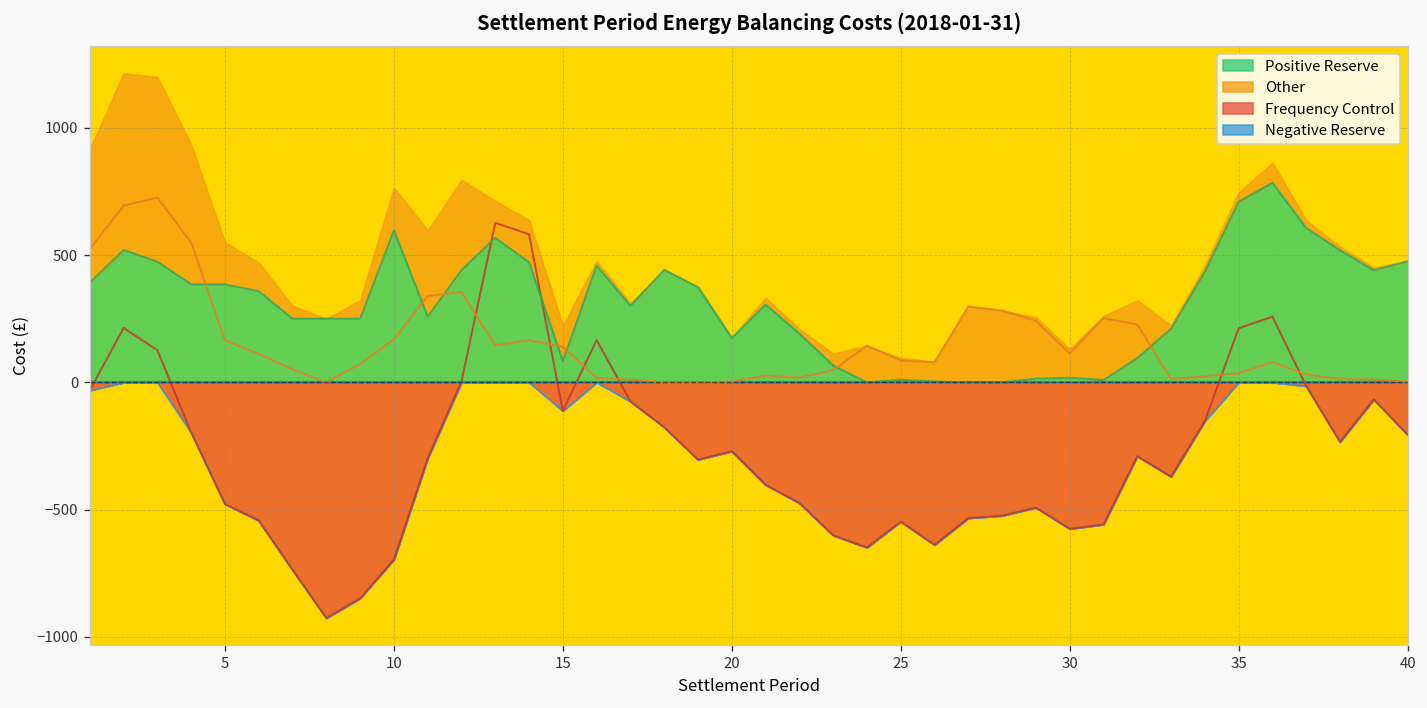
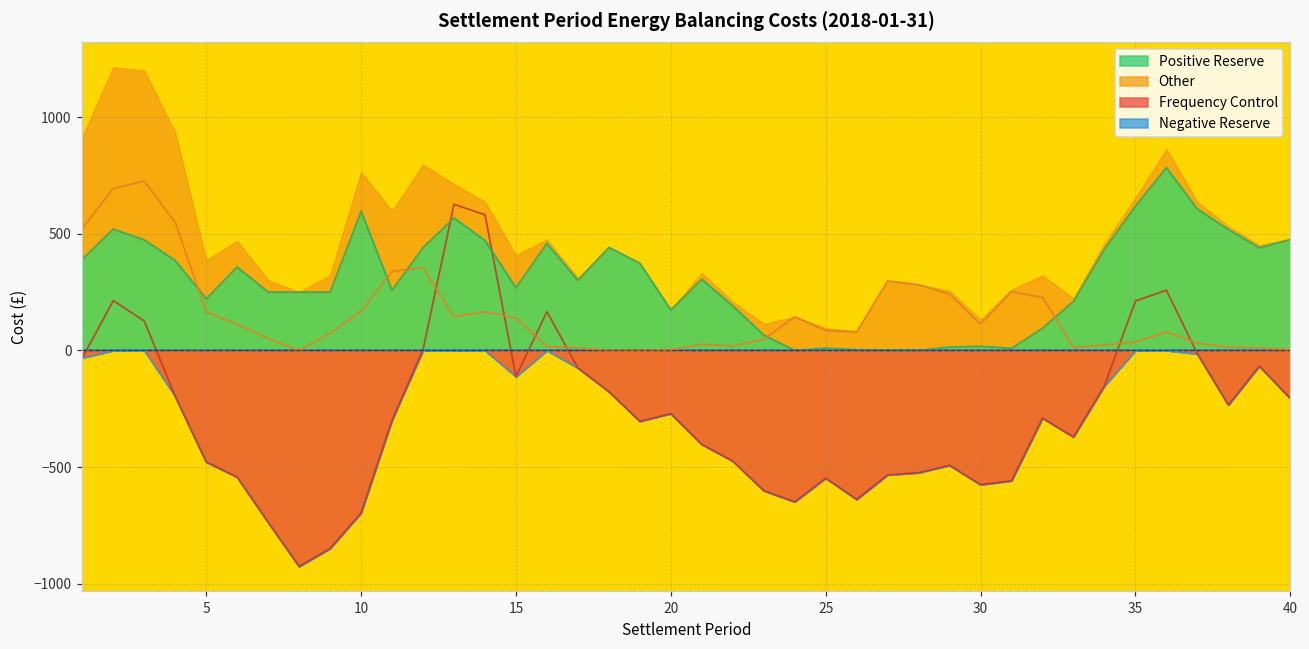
  {
    "Positive Reserve": {
-     "5": 390,
+     "5": 220,
      "10": 600,
-     "15": 80,
+     "15": 270,
      "30": 20,
-     "35": 710
+     "35": 620
    }
  }
